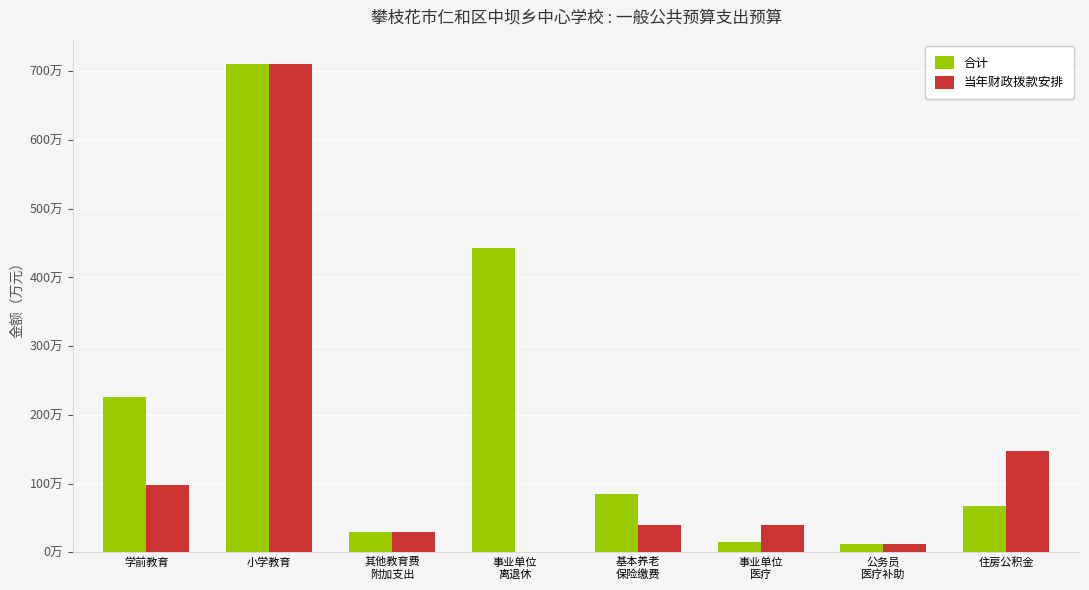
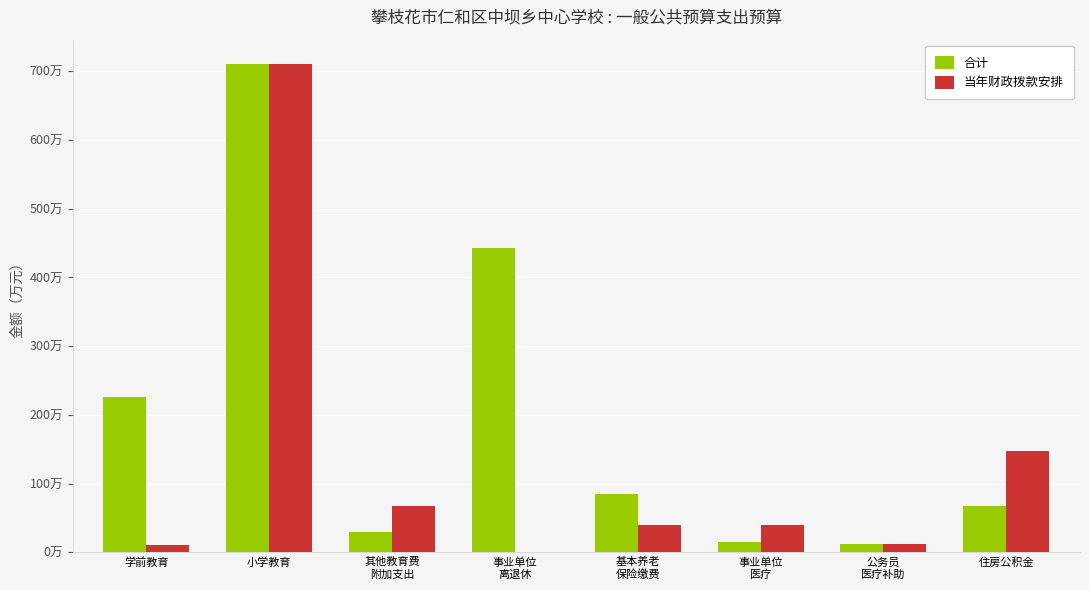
  {
    "合计": {
      "学前教育": "230万",
      "小学教育": "710万",
      "其他教育费 附加支出": "30万",
      "事业单位 离退休": "440万",
      "基本养老 保险缴费": "80万",
      "事业单位 医疗": "20万",
      "公务员 医疗补助": "10万",
      "住房公积金": "70万"
    },
    "当年财政拨款安排": {
-     "学前教育": "100万",
+     "学前教育": "10万",
      "小学教育": "710万",
-     "其他教育费 附加支出": "30万",
+     "其他教育费 附加支出": "70万",
      "基本养老 保险缴费": "40万",
      "事业单位 医疗": "40万",
      "公务员 医疗补助": "10万",
      "住房公积金": "150万"
    }
  }
